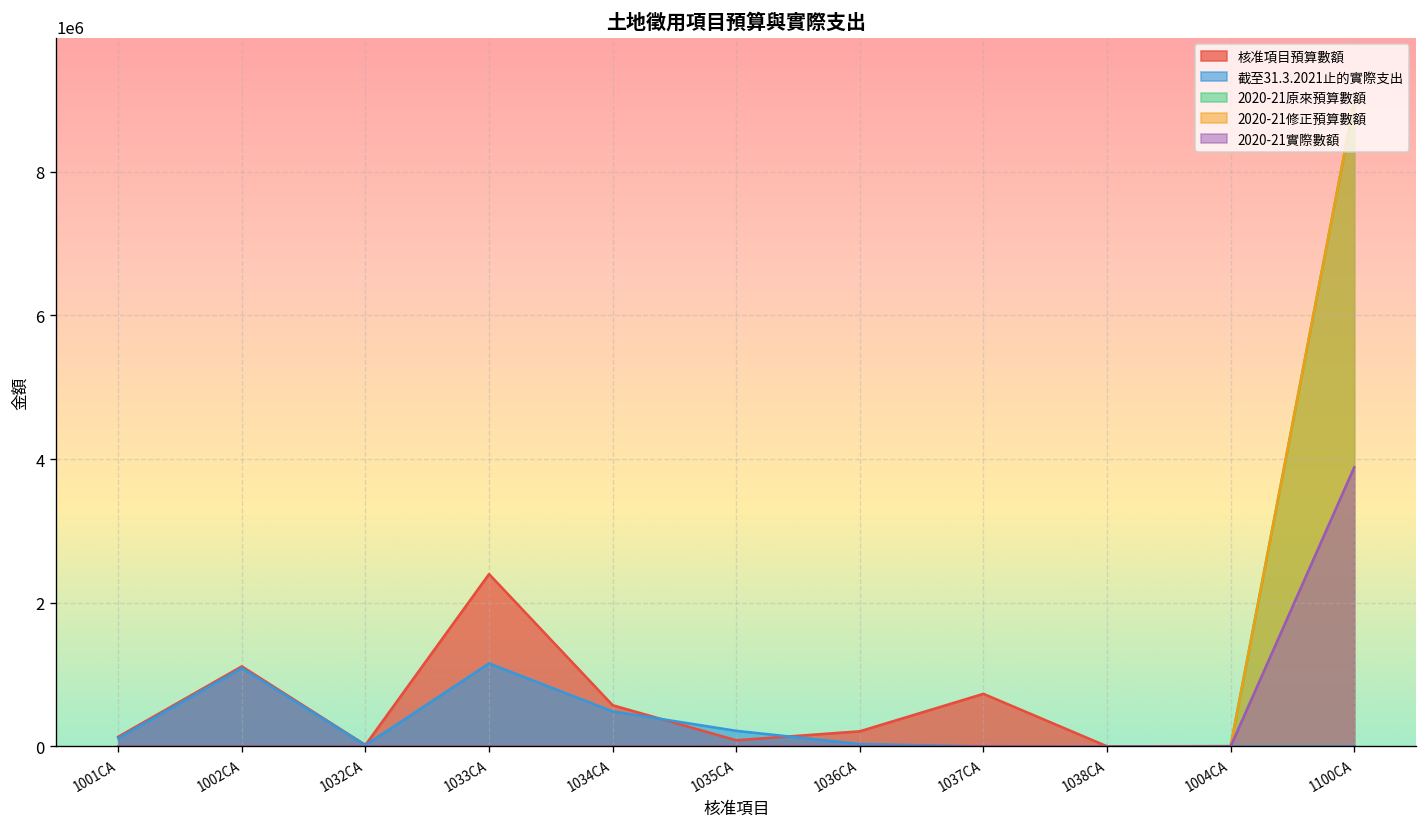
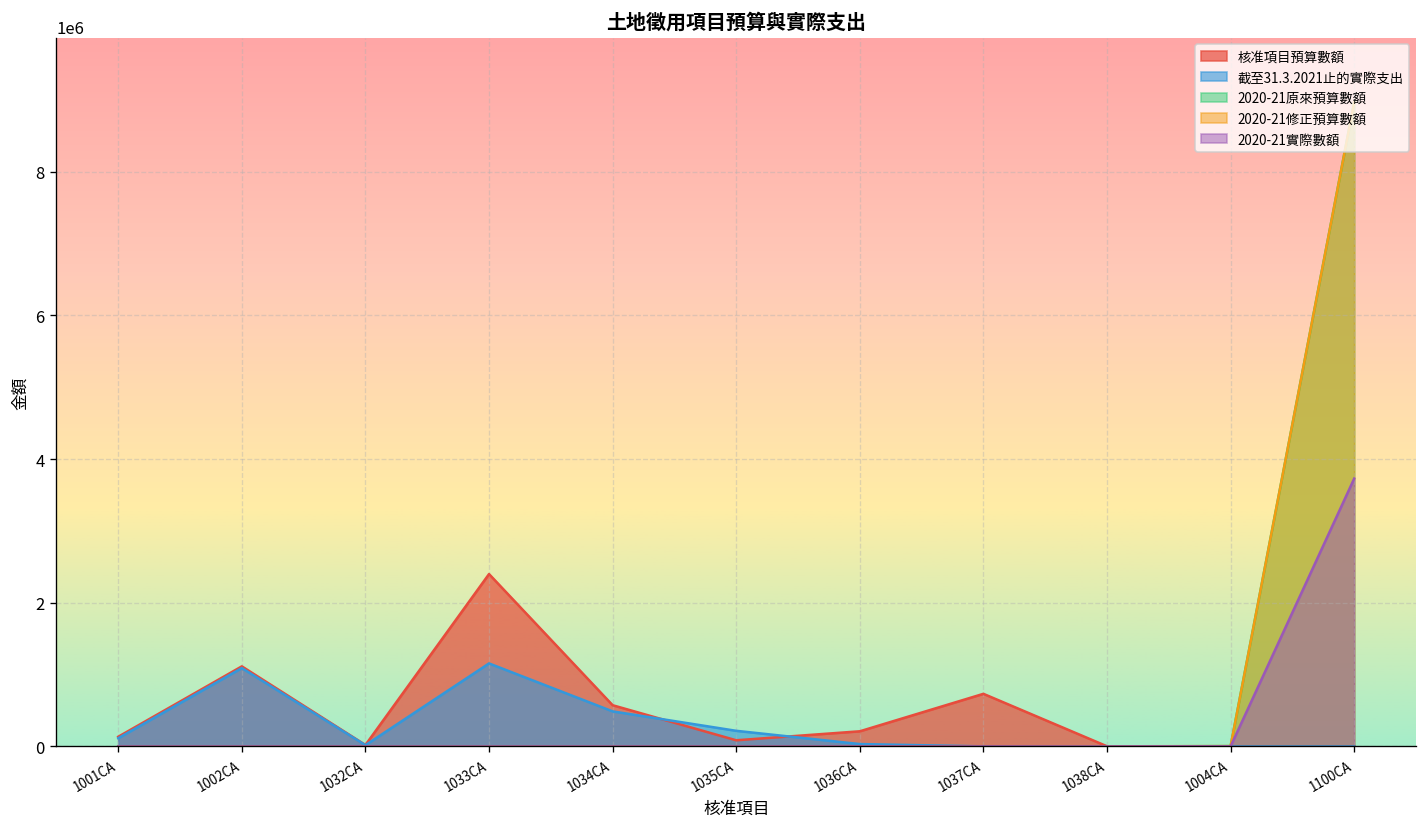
  {
    "核准項目預算數額": {
      "1033CA": 2400000,
      "1034CA": 600000,
      "1035CA": 100000,
      "1036CA": 200000,
      "1037CA": 700000
    },
    "截至31.3.2021止的實際支出": {
      "1033CA": 1200000,
      "1034CA": 500000,
      "1035CA": 200000
    },
    "2020-21實際數額": {
-     "1100CA": 3900000
+     "1100CA": 3700000
    }
  }
